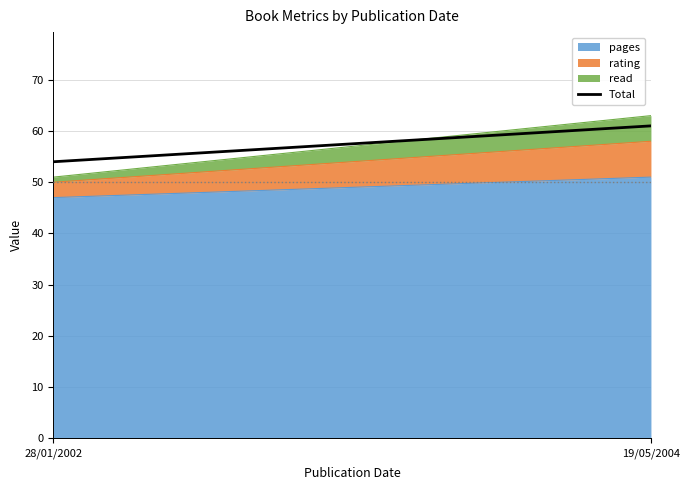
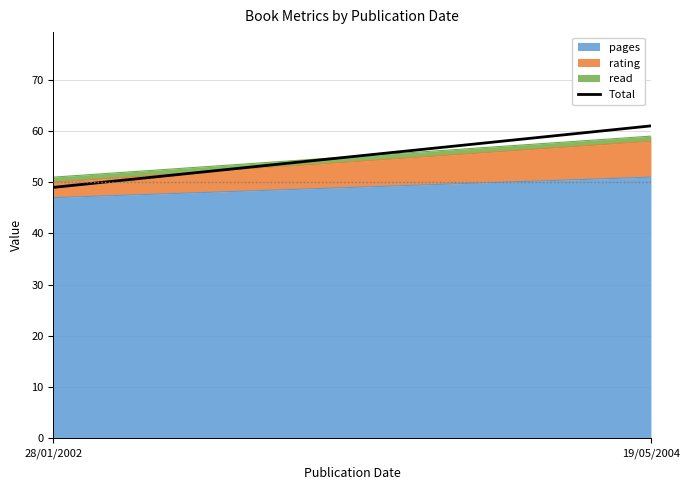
  {
    "pages": {
      "28/01/2002": 47,
      "19/05/2004": 51
    },
    "read": {
-     "19/05/2004": 5
+     "19/05/2004": 1
    },
    "Total": {
-     "28/01/2002": 54,
+     "28/01/2002": 49,
      "19/05/2004": 61
    }
  }
